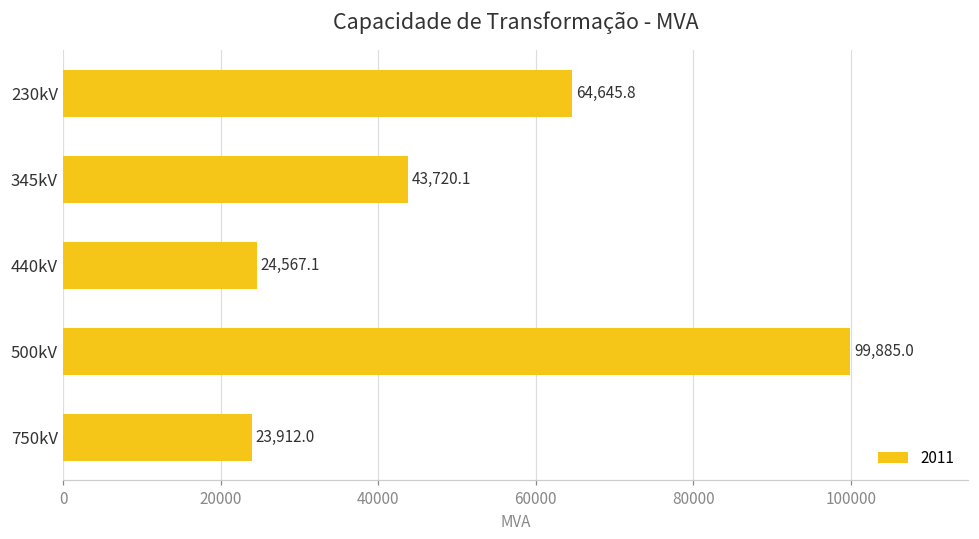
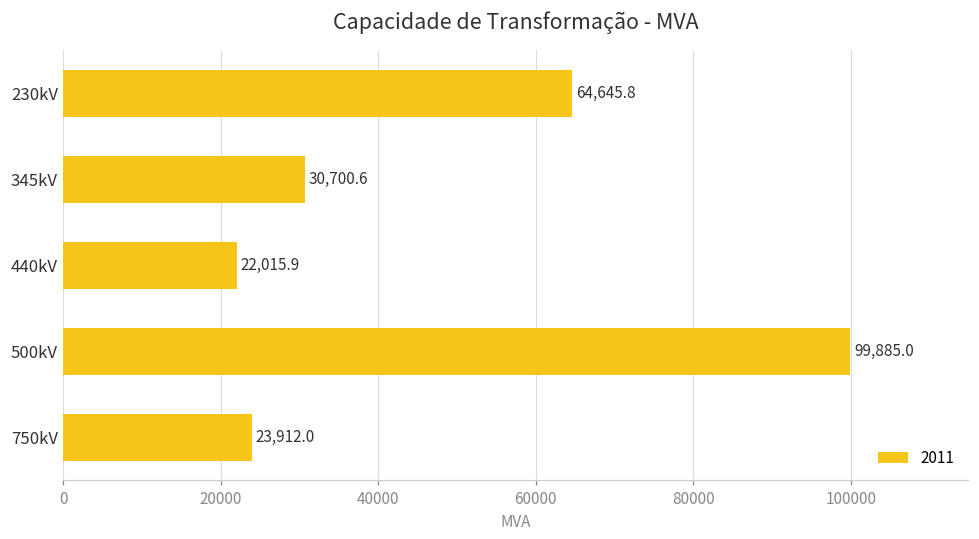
  {
    "230kV": "64,645.8",
-   "345kV": "43,720.1",
-   "440kV": "24,567.1",
+   "345kV": "30,700.6",
+   "440kV": "22,015.9",
    "500kV": "99,885.0",
    "750kV": "23,912.0"
  }
